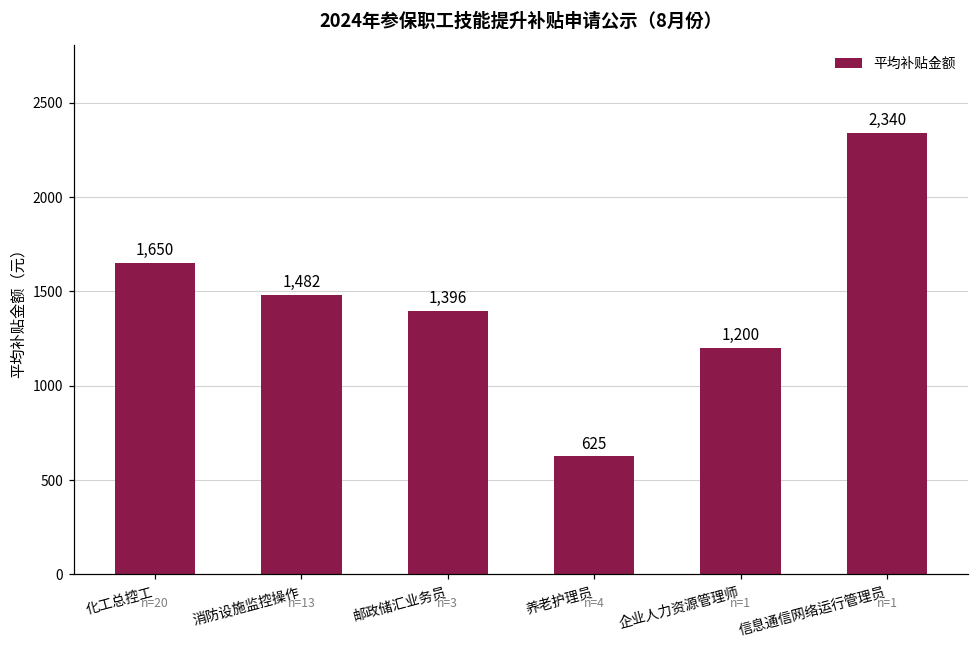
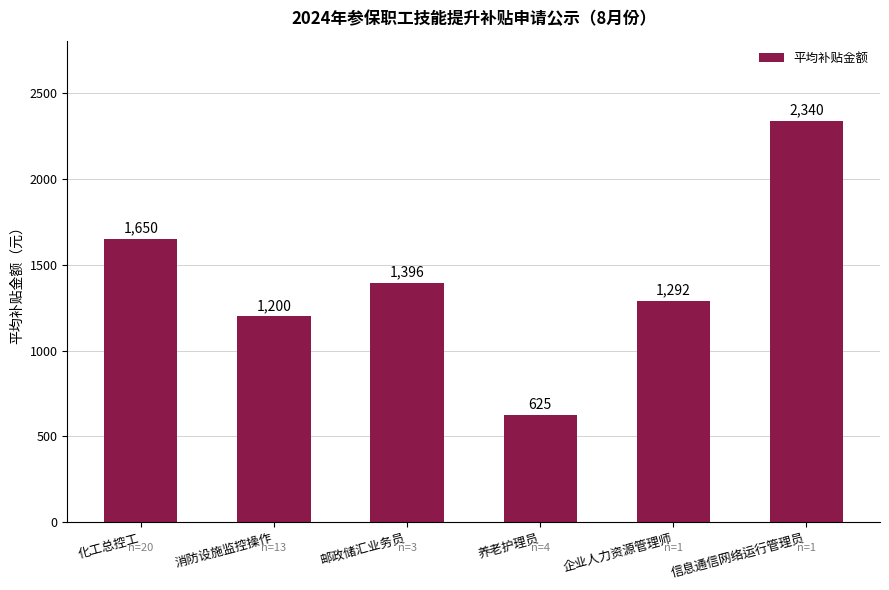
  {
    "化工总控工": "1,650",
-   "消防设施监控操作": "1,482",
+   "消防设施监控操作": "1,200",
    "邮政储汇业务员": "1,396",
    "养老护理员": "625",
-   "企业人力资源管理师": "1,200",
+   "企业人力资源管理师": "1,292",
    "信息通信网络运行管理员": "2,340"
  }
